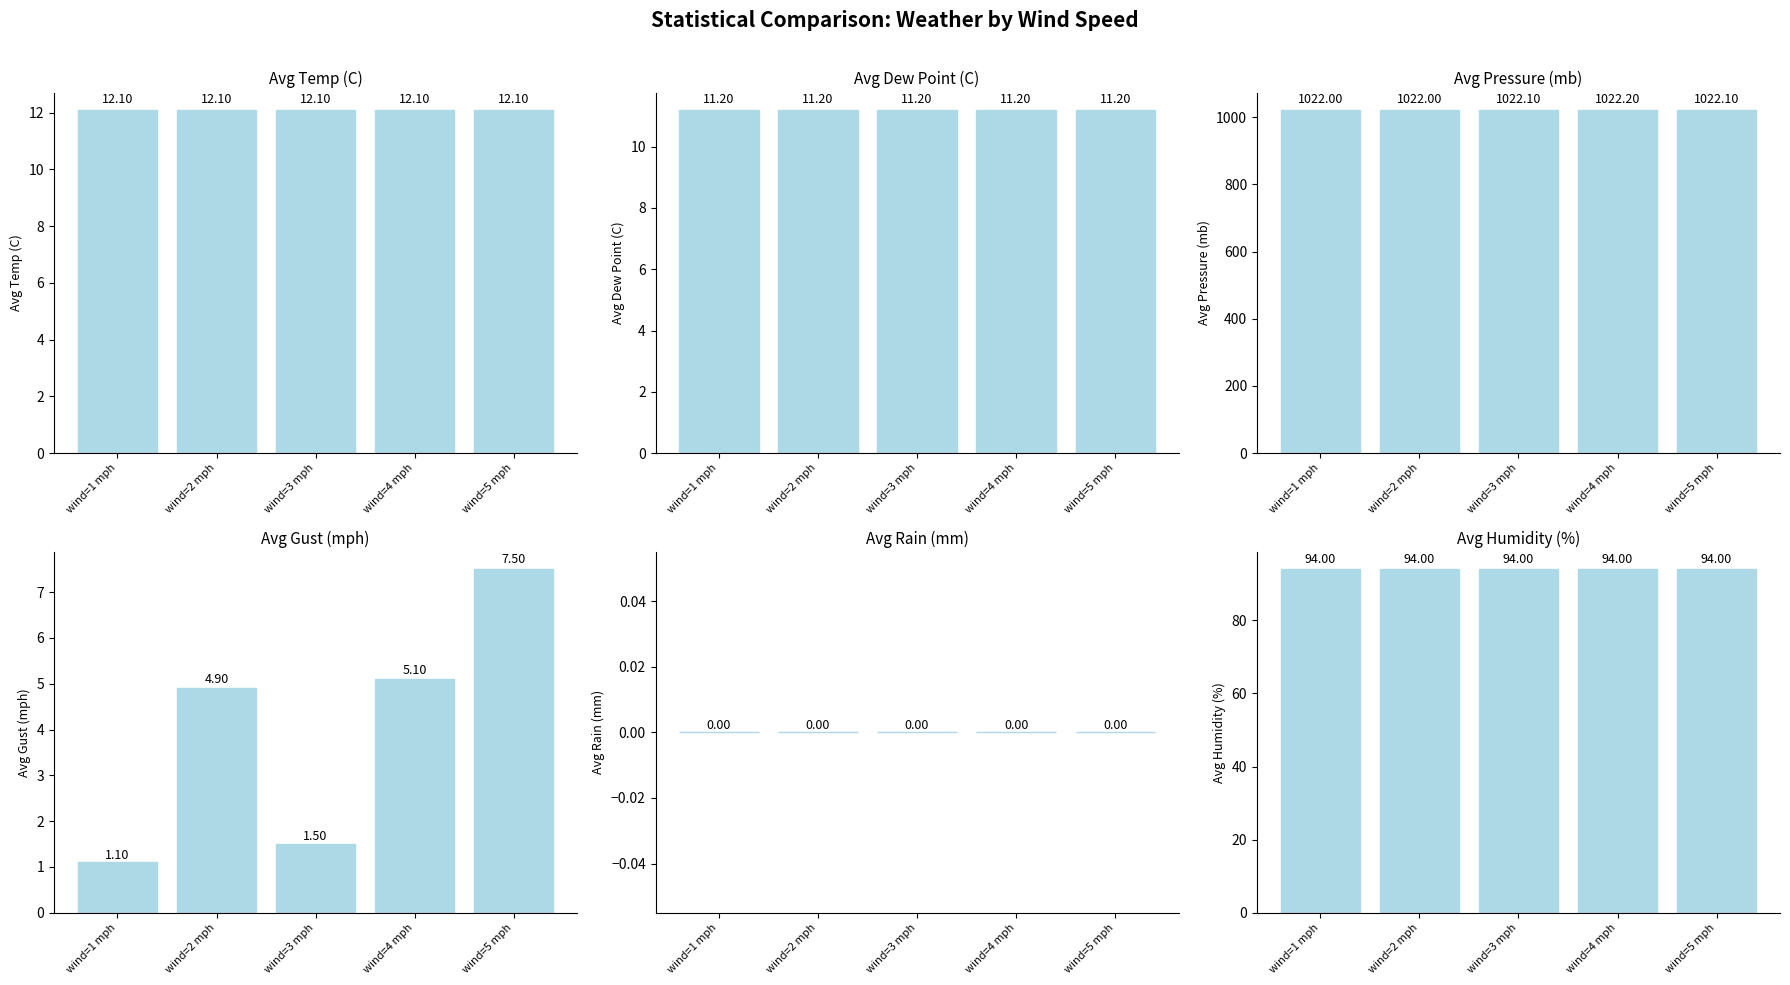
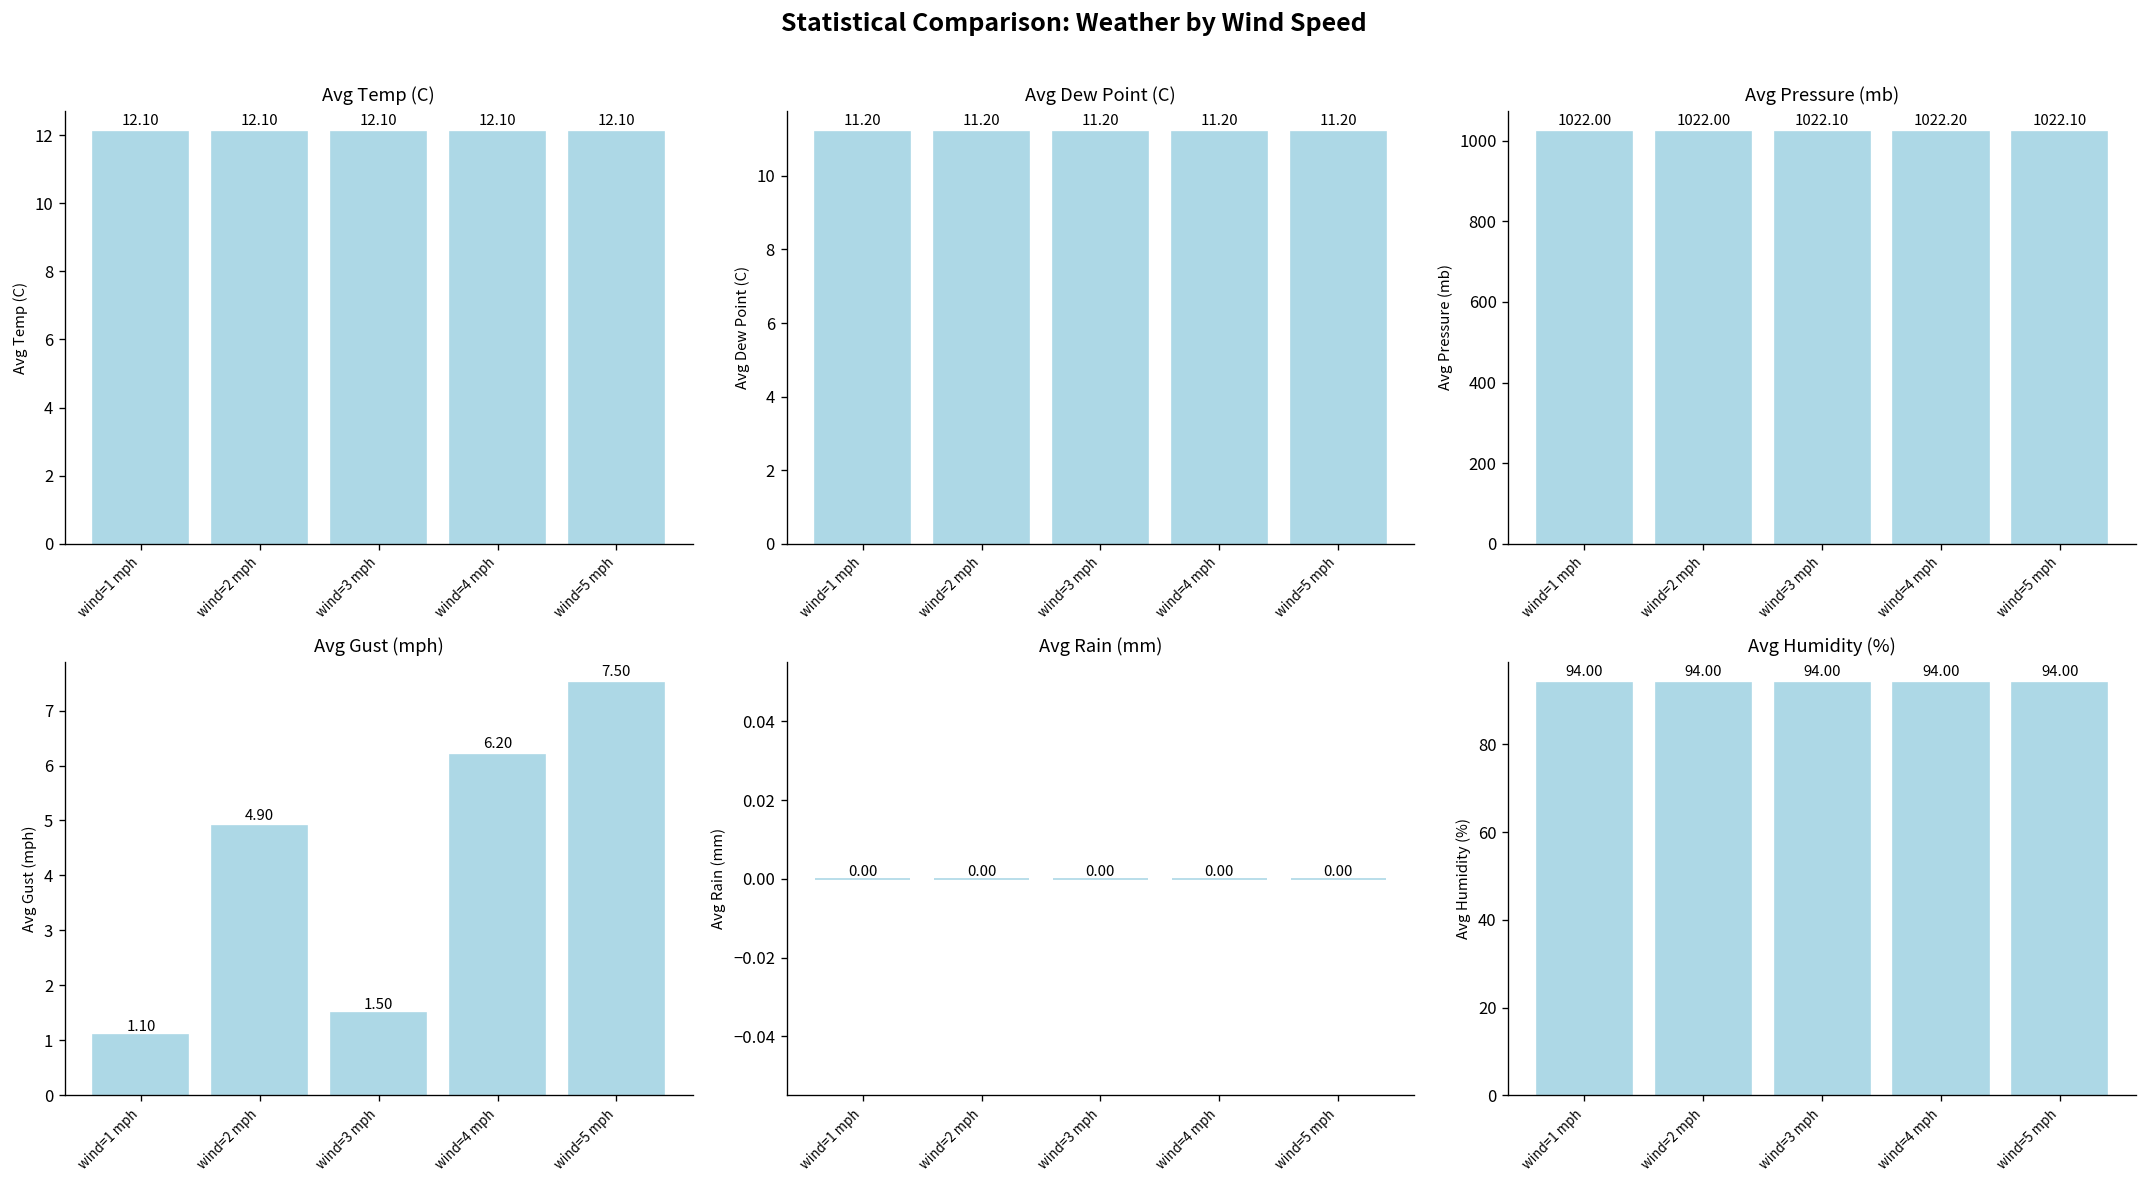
  {
    "Avg Temp (C)": {
      "wind=1 mph": 12.10,
      "wind=2 mph": 12.10,
      "wind=3 mph": 12.10,
      "wind=4 mph": 12.10,
      "wind=5 mph": 12.10
    },
    "Avg Dew Point (C)": {
      "wind=1 mph": 11.20,
      "wind=2 mph": 11.20,
      "wind=3 mph": 11.20,
      "wind=4 mph": 11.20,
      "wind=5 mph": 11.20
    },
    "Avg Pressure (mb)": {
      "wind=1 mph": 1022.00,
      "wind=2 mph": 1022.00,
      "wind=3 mph": 1022.10,
      "wind=4 mph": 1022.20,
      "wind=5 mph": 1022.10
    },
    "Avg Gust (mph)": {
      "wind=1 mph": 1.10,
      "wind=2 mph": 4.90,
      "wind=3 mph": 1.50,
-     "wind=4 mph": 5.10,
+     "wind=4 mph": 6.20,
      "wind=5 mph": 7.50
    },
    "Avg Rain (mm)": {
      "wind=1 mph": 0.00,
      "wind=2 mph": 0.00,
      "wind=3 mph": 0.00,
      "wind=4 mph": 0.00,
      "wind=5 mph": 0.00
    },
    "Avg Humidity (%)": {
      "wind=1 mph": 94.00,
      "wind=2 mph": 94.00,
      "wind=3 mph": 94.00,
      "wind=4 mph": 94.00,
      "wind=5 mph": 94.00
    }
  }
